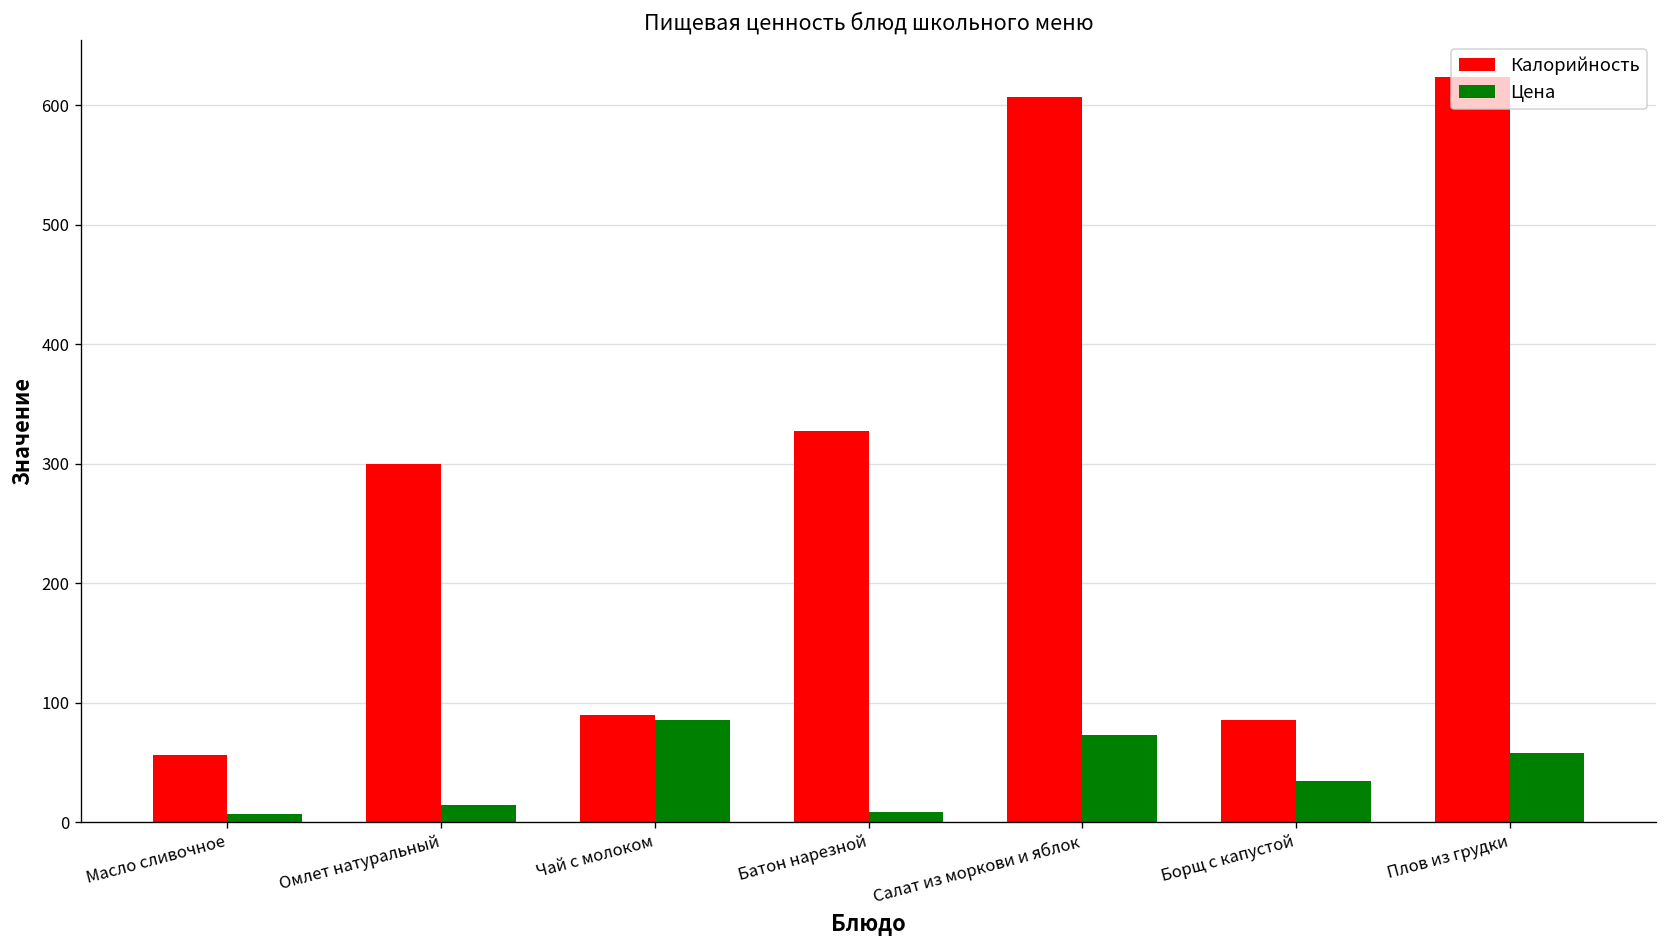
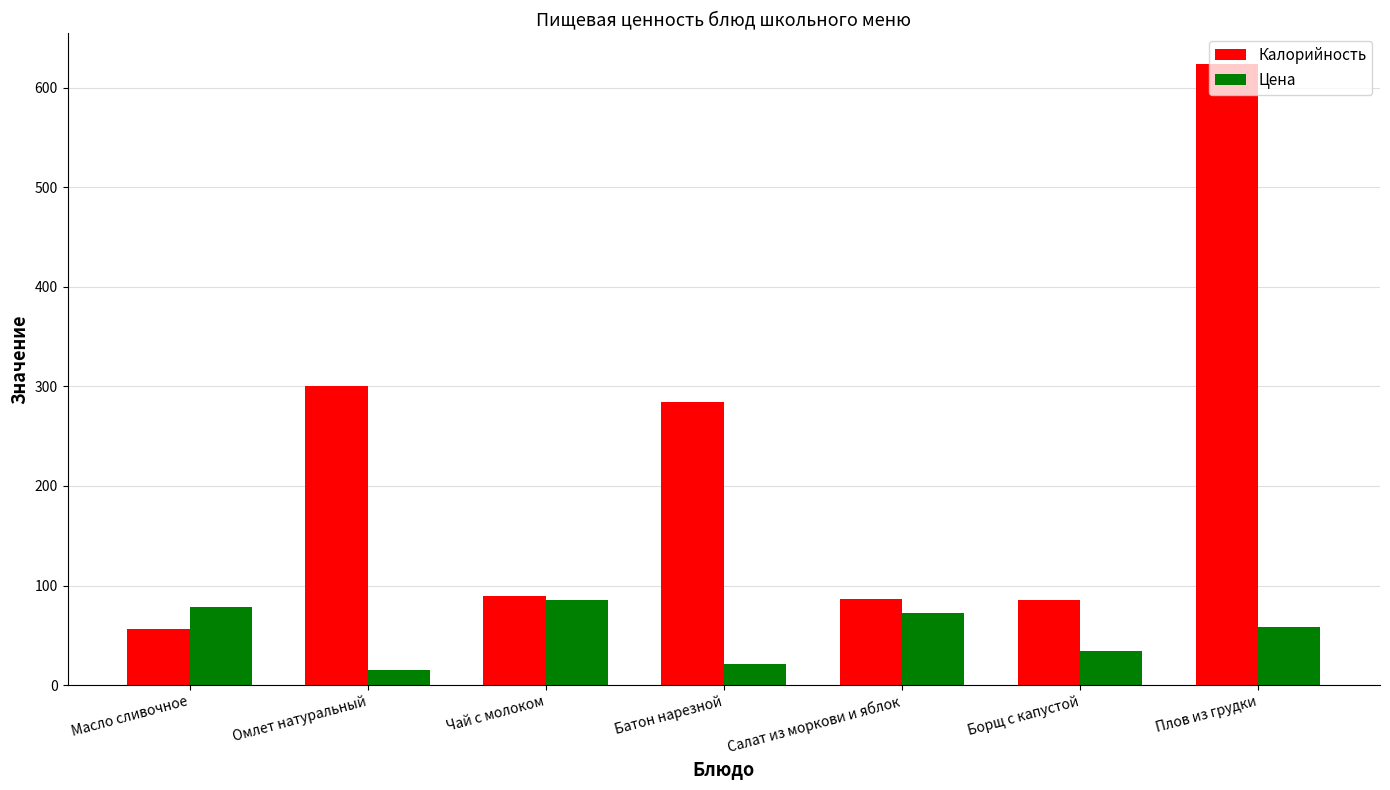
  {
    "Калорийность": {
      "Масло сливочное": 60,
      "Омлет натуральный": 300,
      "Чай с молоком": 90,
-     "Батон нарезной": 330,
-     "Салат из моркови и яблок": 610,
+     "Батон нарезной": 280,
+     "Салат из моркови и яблок": 90,
      "Борщ с капустой": 90
    },
    "Цена": {
-     "Масло сливочное": 10,
+     "Масло сливочное": 80,
      "Омлет натуральный": 10,
      "Чай с молоком": 90,
-     "Батон нарезной": 10,
+     "Батон нарезной": 20,
      "Салат из моркови и яблок": 70,
      "Борщ с капустой": 30,
      "Плов из грудки": 60
    }
  }
